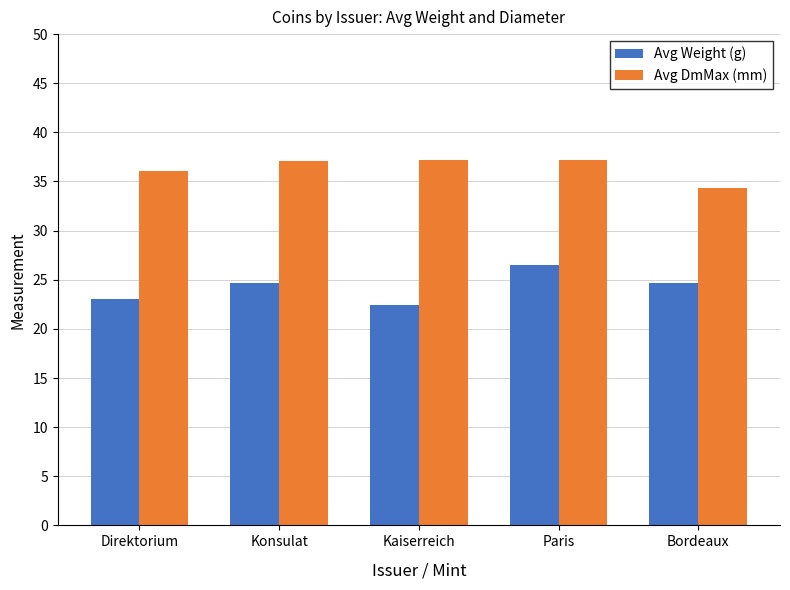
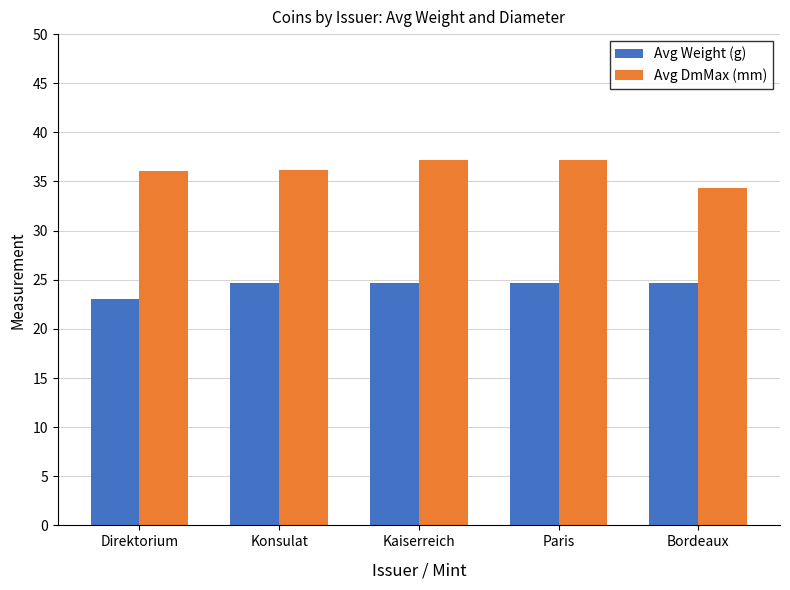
  {
    "Avg Weight (g)": {
      "Direktorium": 23,
      "Konsulat": 25,
-     "Kaiserreich": 22,
-     "Paris": 26,
+     "Kaiserreich": 25,
+     "Paris": 25,
      "Bordeaux": 25
    },
    "Avg DmMax (mm)": {
      "Direktorium": 36,
-     "Konsulat": 37,
+     "Konsulat": 36,
      "Kaiserreich": 37,
      "Paris": 37,
      "Bordeaux": 34
    }
  }
